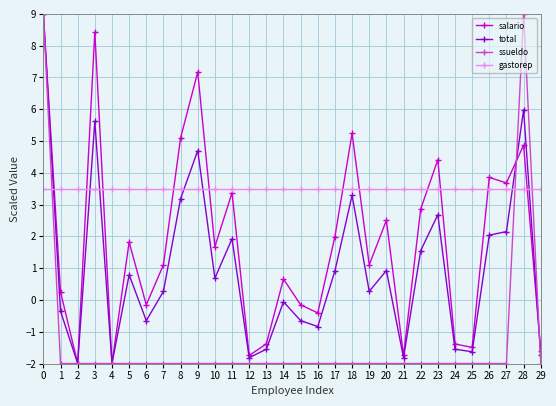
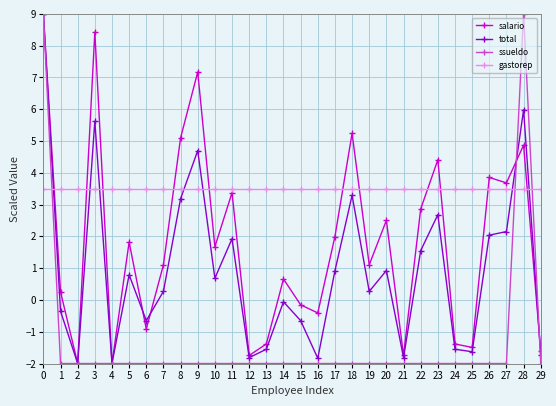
  {
    "salario": {
      "1": 0.3,
      "3": 8.4,
      "5": 1.8,
-     "6": -0.2,
+     "6": -0.9,
      "7": 1.1,
      "8": 5.1,
      "9": 7.2,
      "10": 1.7,
      "11": 3.4,
      "13": -1.4,
      "14": 0.7,
      "15": -0.2,
      "16": -0.4,
      "17": 2.0,
      "18": 5.2,
      "19": 1.1,
      "20": 2.5,
      "22": 2.9,
      "23": 4.4,
      "24": -1.4,
      "25": -1.5,
      "26": 3.9,
      "27": 3.7,
      "28": 4.9,
      "29": -1.6
    },
    "total": {
      "1": -0.4,
      "3": 5.6,
      "5": 0.8,
      "6": -0.7,
      "7": 0.3,
      "8": 3.2,
      "9": 4.7,
      "10": 0.7,
      "11": 1.9,
      "13": -1.6,
      "14": -0.1,
      "15": -0.7,
-     "16": -0.8,
+     "16": -1.8,
      "17": 0.9,
      "18": 3.3,
      "19": 0.3,
      "20": 0.9,
      "22": 1.6,
      "23": 2.7,
      "24": -1.6,
      "25": -1.6,
      "26": 2.0,
      "27": 2.2,
      "28": 6.0,
      "29": -1.7
    },
    "ssueldo": {
      "1": -2.0,
      "3": -2.0,
      "5": -2.0,
      "6": -2.0,
      "7": -2.0,
      "8": -2.0,
      "9": -2.0,
      "10": -2.0,
      "11": -2.0,
      "12": -2.0,
      "13": -2.0,
      "14": -2.0,
      "15": -2.0,
      "16": -2.0,
      "17": -2.0,
      "18": -2.0,
      "19": -2.0,
      "20": -2.0,
      "21": -2.0,
      "22": -2.0,
      "23": -2.0,
      "24": -2.0,
      "25": -2.0,
      "26": -2.0,
      "27": -2.0,
      "28": 9.0,
      "29": -2.0
    },
    "gastorep": {
      "0": 3.5,
      "1": 3.5,
      "2": 3.5,
      "3": 3.5,
      "4": 3.5,
      "5": 3.5,
      "6": 3.5,
      "7": 3.5,
      "8": 3.5,
      "9": 3.5,
      "10": 3.5,
      "11": 3.5,
      "12": 3.5,
      "13": 3.5,
      "14": 3.5,
      "15": 3.5,
      "16": 3.5,
      "17": 3.5,
      "18": 3.5,
      "19": 3.5,
      "20": 3.5,
      "21": 3.5,
      "22": 3.5,
      "23": 3.5,
      "24": 3.5,
      "25": 3.5,
      "26": 3.5,
      "27": 3.5,
      "28": 3.5,
      "29": 3.5
    }
  }
